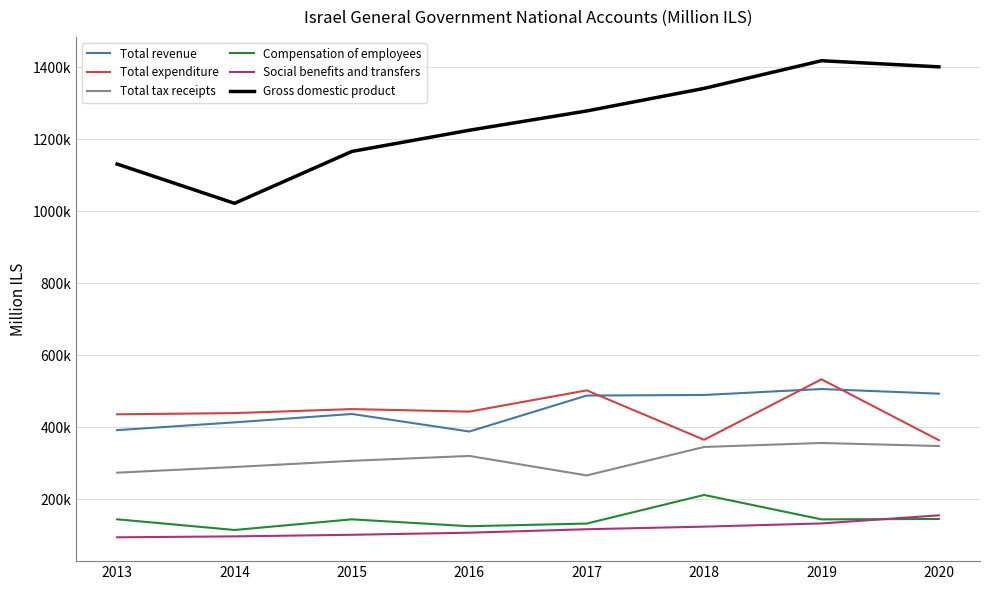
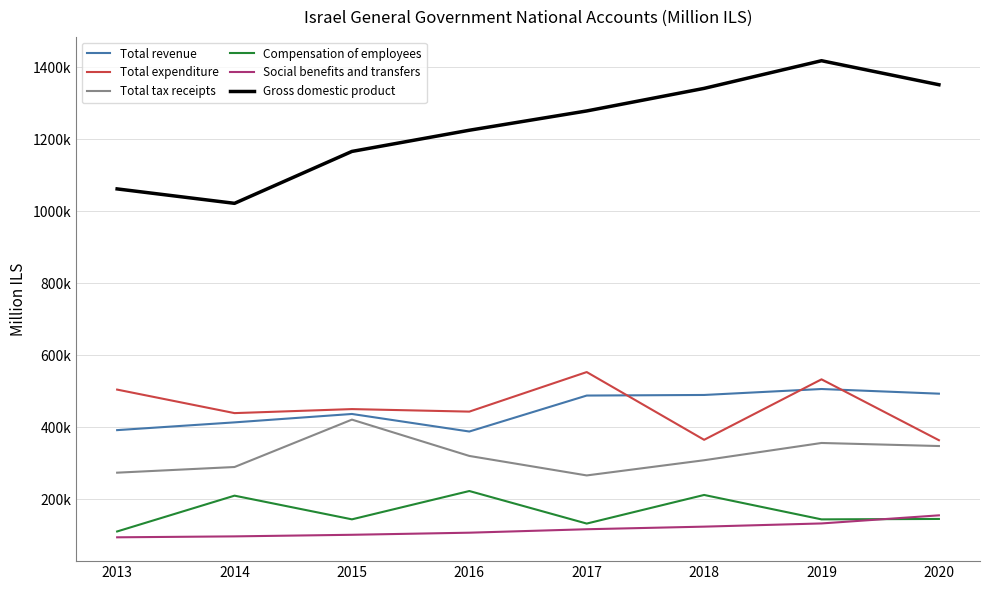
  {
    "Total revenue": {
      "2013": 390000,
      "2014": 410000,
      "2015": 440000,
      "2016": 390000,
      "2017": 490000,
      "2018": 490000,
      "2019": 510000,
      "2020": 490000
    },
    "Total expenditure": {
-     "2013": 440000,
+     "2013": 500000,
      "2014": 440000,
      "2015": 450000,
      "2016": 440000,
-     "2017": 500000,
+     "2017": 550000,
      "2018": 360000,
      "2019": 530000,
      "2020": 360000
    },
    "Total tax receipts": {
      "2013": 270000,
      "2014": 290000,
-     "2015": 310000,
+     "2015": 420000,
      "2016": 320000,
      "2017": 270000,
-     "2018": 340000,
+     "2018": 310000,
      "2019": 360000,
      "2020": 350000
    },
    "Compensation of employees": {
-     "2013": 140000,
-     "2014": 110000,
+     "2013": 110000,
+     "2014": 210000,
      "2015": 140000,
-     "2016": 120000,
+     "2016": 220000,
      "2017": 130000,
      "2018": 210000,
      "2019": 140000,
      "2020": 140000
    },
    "Social benefits and transfers": {
      "2013": 90000,
      "2014": 100000,
      "2015": 100000,
      "2016": 110000,
      "2017": 120000,
      "2018": 120000,
      "2019": 130000,
      "2020": 150000
    },
    "Gross domestic product": {
-     "2013": 1130000,
+     "2013": 1060000,
      "2014": 1020000,
      "2015": 1170000,
      "2016": 1230000,
      "2017": 1280000,
      "2018": 1340000,
      "2019": 1420000,
-     "2020": 1400000
+     "2020": 1350000
    }
  }
